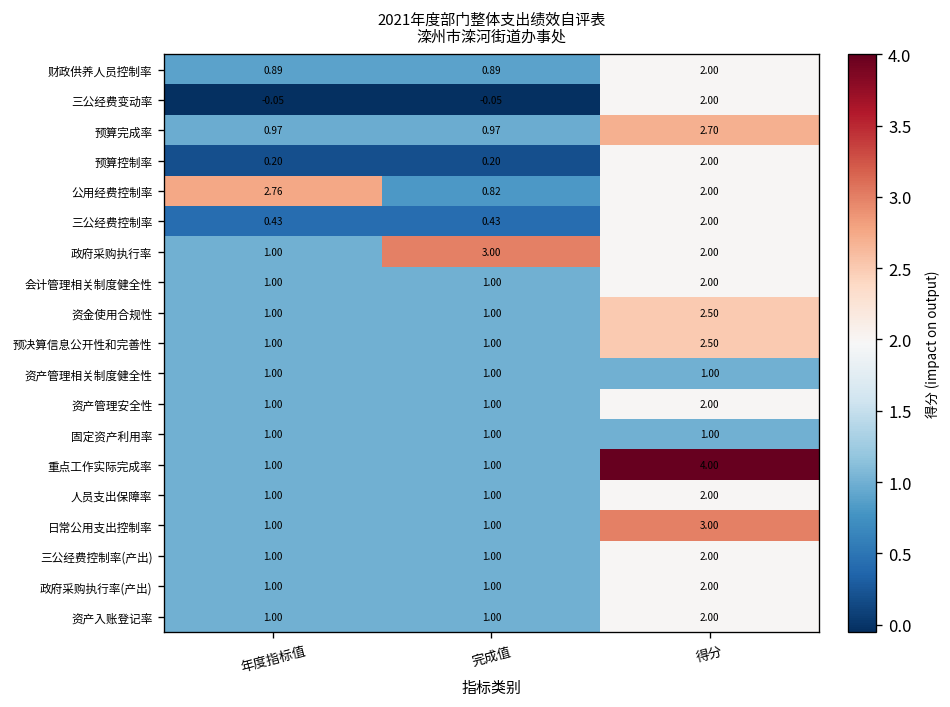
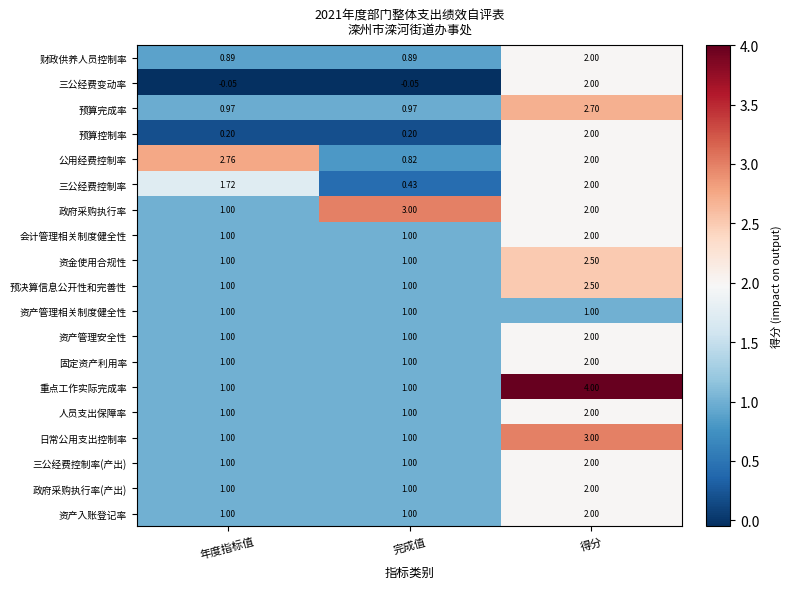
  {
    "财政供养人员控制率": {
      "年度指标值": 0.89,
      "完成值": 0.89,
      "得分": 2.00
    },
    "三公经费变动率": {
      "年度指标值": -0.05,
      "完成值": -0.05,
      "得分": 2.00
    },
    "预算完成率": {
      "年度指标值": 0.97,
      "完成值": 0.97,
      "得分": 2.70
    },
    "预算控制率": {
      "年度指标值": 0.20,
      "完成值": 0.20,
      "得分": 2.00
    },
    "公用经费控制率": {
      "年度指标值": 2.76,
      "完成值": 0.82,
      "得分": 2.00
    },
    "三公经费控制率": {
-     "年度指标值": 0.43,
+     "年度指标值": 1.72,
      "完成值": 0.43,
      "得分": 2.00
    },
    "政府采购执行率": {
      "年度指标值": 1.00,
      "完成值": 3.00,
      "得分": 2.00
    },
    "会计管理相关制度健全性": {
      "年度指标值": 1.00,
      "完成值": 1.00,
      "得分": 2.00
    },
    "资金使用合规性": {
      "年度指标值": 1.00,
      "完成值": 1.00,
      "得分": 2.50
    },
    "预决算信息公开性和完善性": {
      "年度指标值": 1.00,
      "完成值": 1.00,
      "得分": 2.50
    },
    "资产管理相关制度健全性": {
      "年度指标值": 1.00,
      "完成值": 1.00,
      "得分": 1.00
    },
    "资产管理安全性": {
      "年度指标值": 1.00,
      "完成值": 1.00,
      "得分": 2.00
    },
    "固定资产利用率": {
      "年度指标值": 1.00,
      "完成值": 1.00,
-     "得分": 1.00
+     "得分": 2.00
    },
    "重点工作实际完成率": {
      "年度指标值": 1.00,
      "完成值": 1.00,
      "得分": 4.00
    },
    "人员支出保障率": {
      "年度指标值": 1.00,
      "完成值": 1.00,
      "得分": 2.00
    },
    "日常公用支出控制率": {
      "年度指标值": 1.00,
      "完成值": 1.00,
      "得分": 3.00
    },
    "三公经费控制率(产出)": {
      "年度指标值": 1.00,
      "完成值": 1.00,
      "得分": 2.00
    },
    "政府采购执行率(产出)": {
      "年度指标值": 1.00,
      "完成值": 1.00,
      "得分": 2.00
    },
    "资产入账登记率": {
      "年度指标值": 1.00,
      "完成值": 1.00,
      "得分": 2.00
    }
  }
